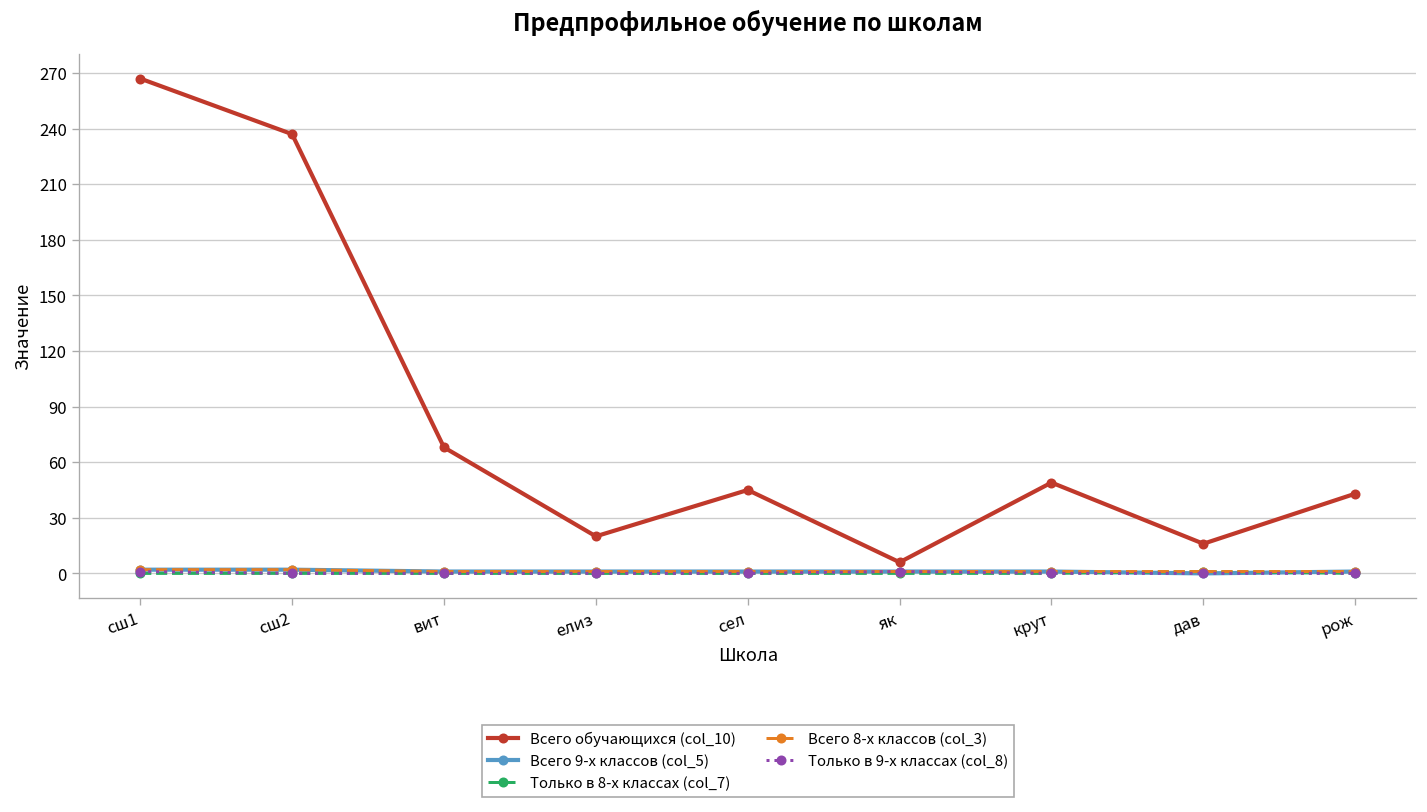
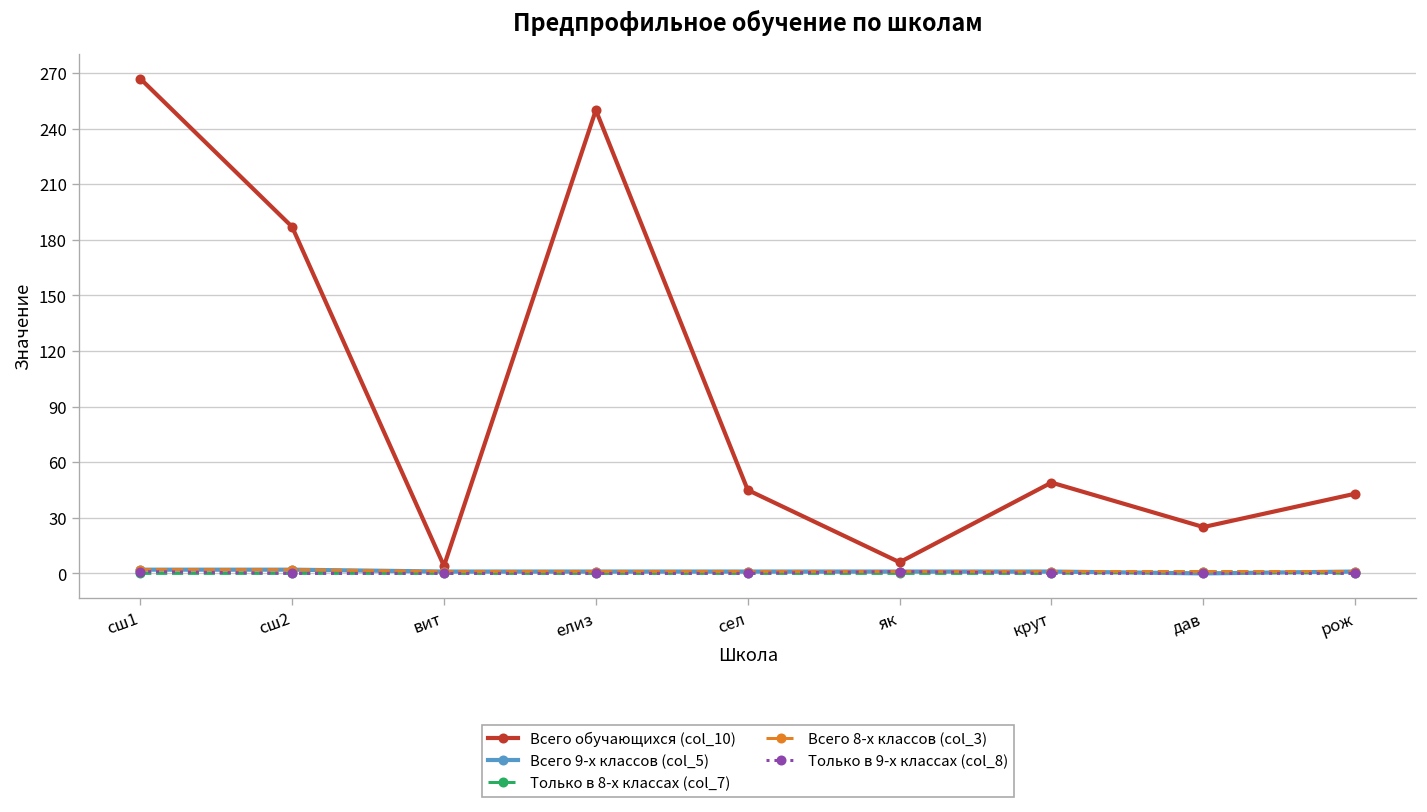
  {
    "Всего обучающихся (col_10)": {
      "сш1": 267,
-     "сш2": 237,
-     "вит": 68,
-     "елиз": 20,
+     "сш2": 187,
+     "вит": 4,
+     "елиз": 250,
      "сел": 45,
      "як": 6,
      "крут": 49,
-     "дав": 16,
+     "дав": 25,
      "рож": 43
    }
  }
